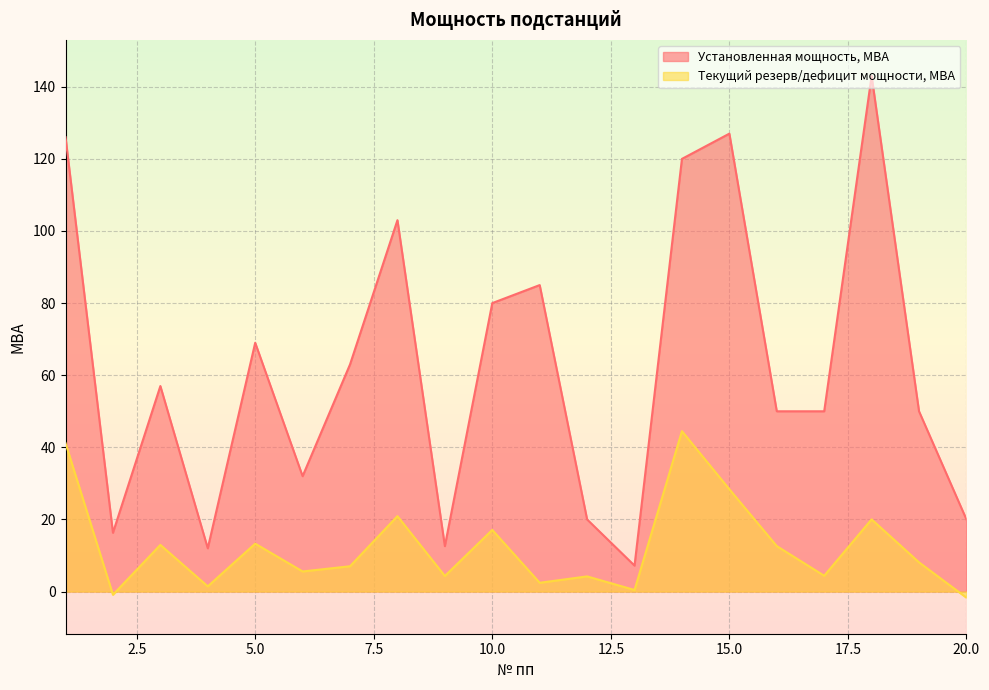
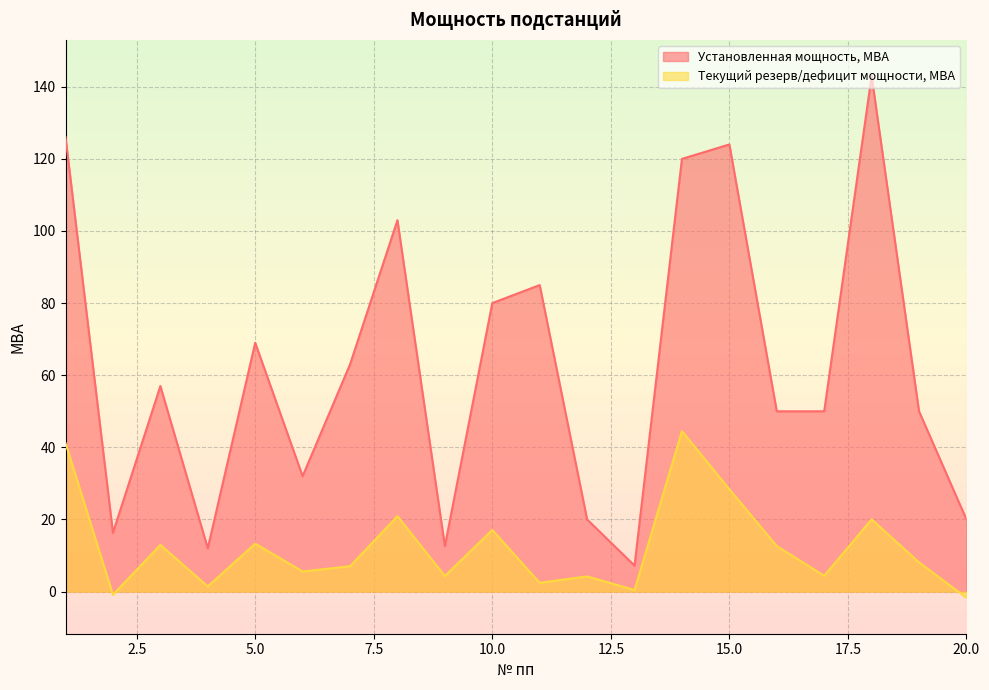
  {
    "Установленная мощность, МВА": {
      "5.0": 69,
      "10.0": 80,
-     "15.0": 127,
+     "15.0": 124,
      "20.0": 20
    }
  }
